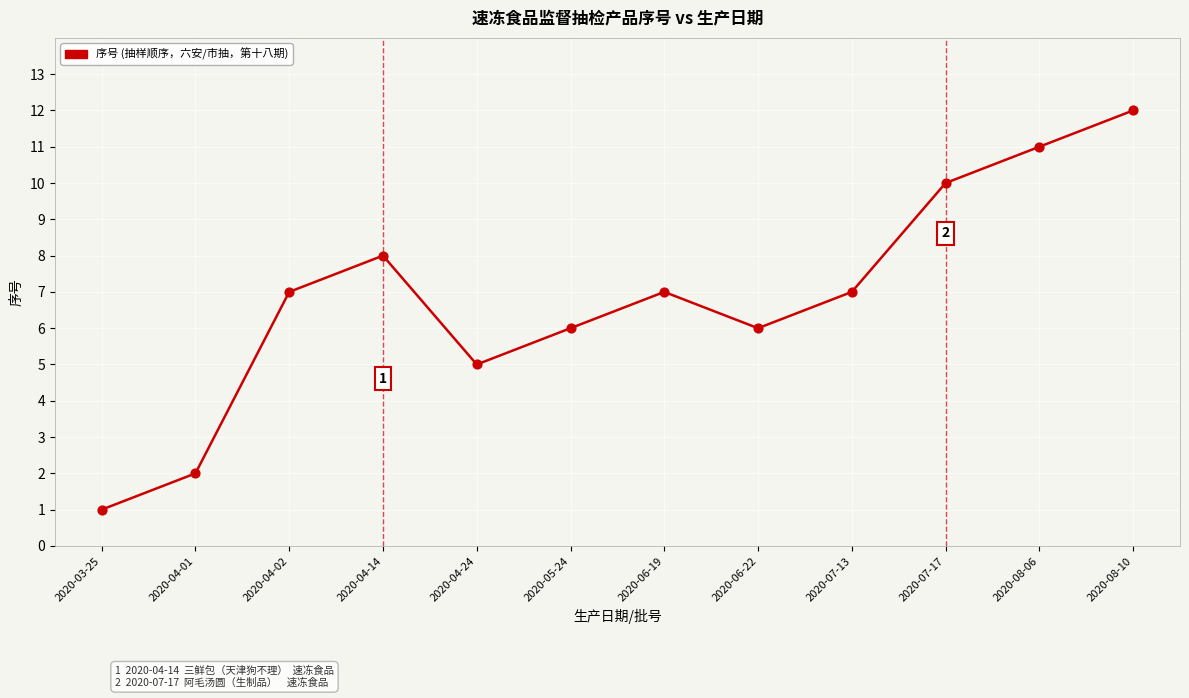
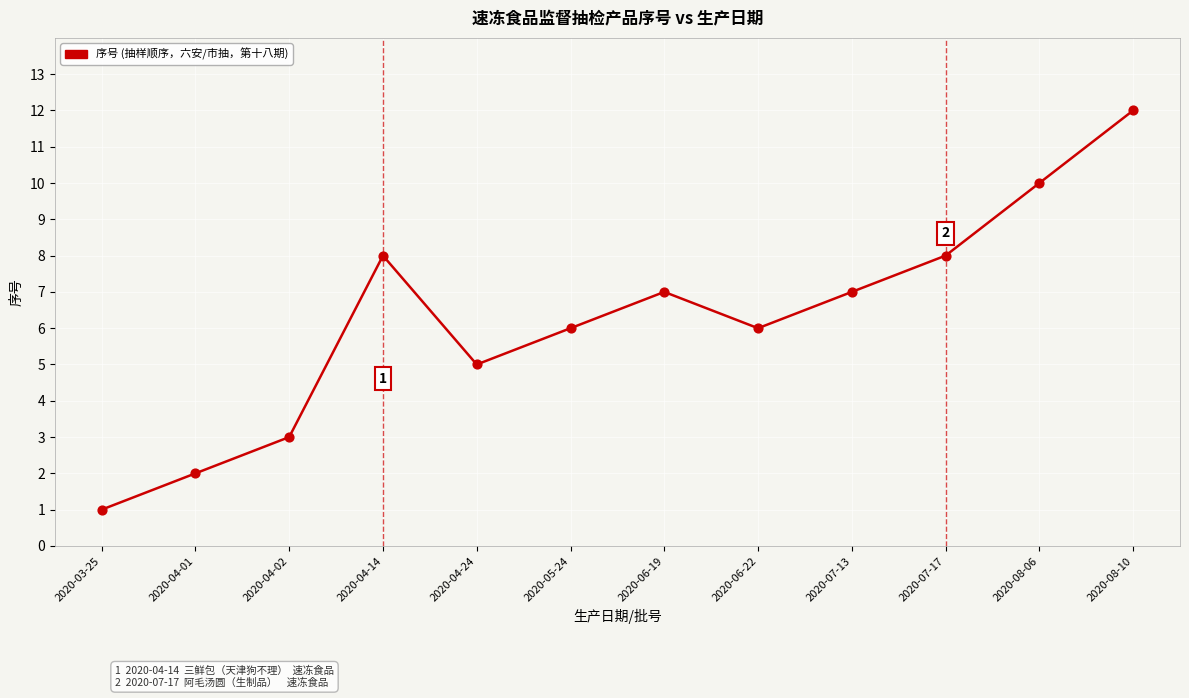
  {
    "2020-03-25": 1,
    "2020-04-01": 2,
-   "2020-04-02": 7,
+   "2020-04-02": 3,
    "2020-04-14": 8,
    "2020-04-24": 5,
    "2020-05-24": 6,
    "2020-06-19": 7,
    "2020-06-22": 6,
    "2020-07-13": 7,
-   "2020-07-17": 10,
-   "2020-08-06": 11,
+   "2020-07-17": 8,
+   "2020-08-06": 10,
    "2020-08-10": 12
  }
